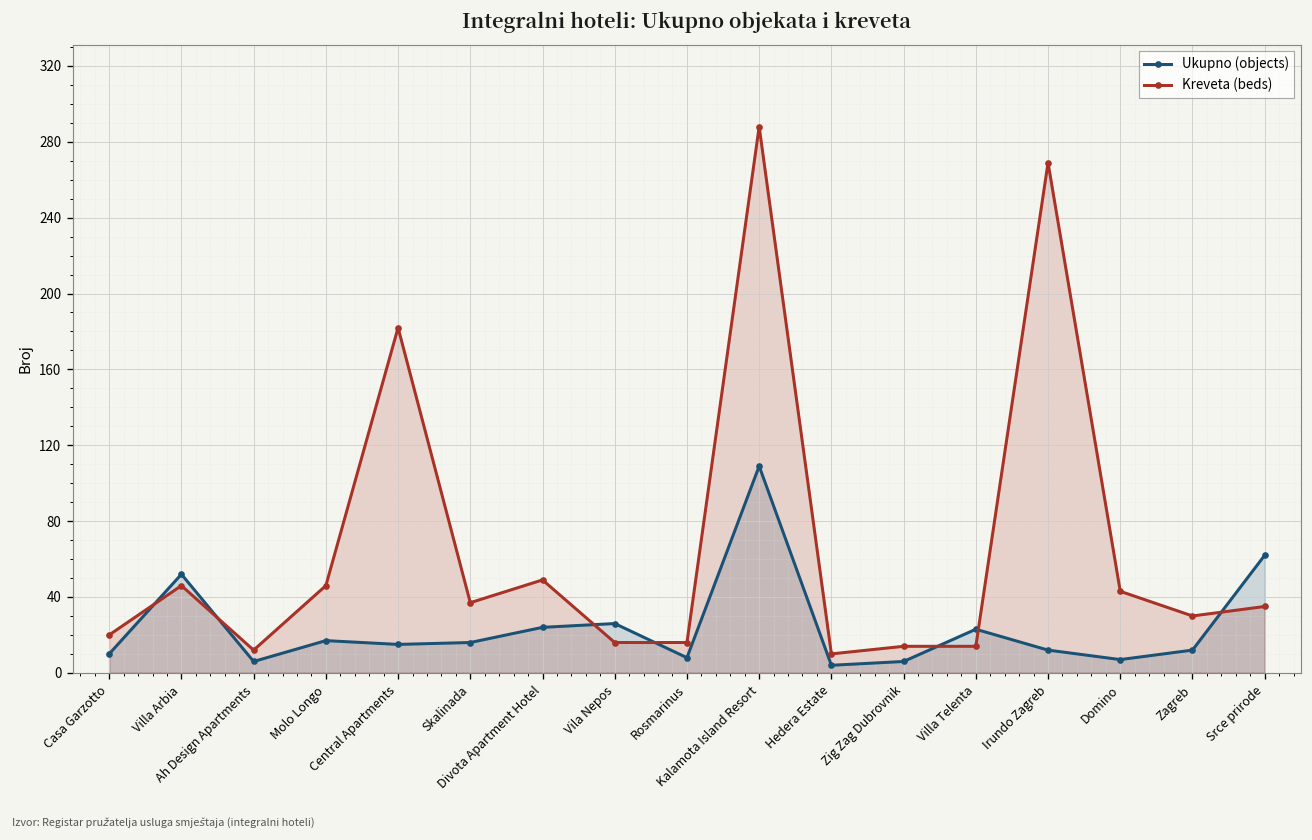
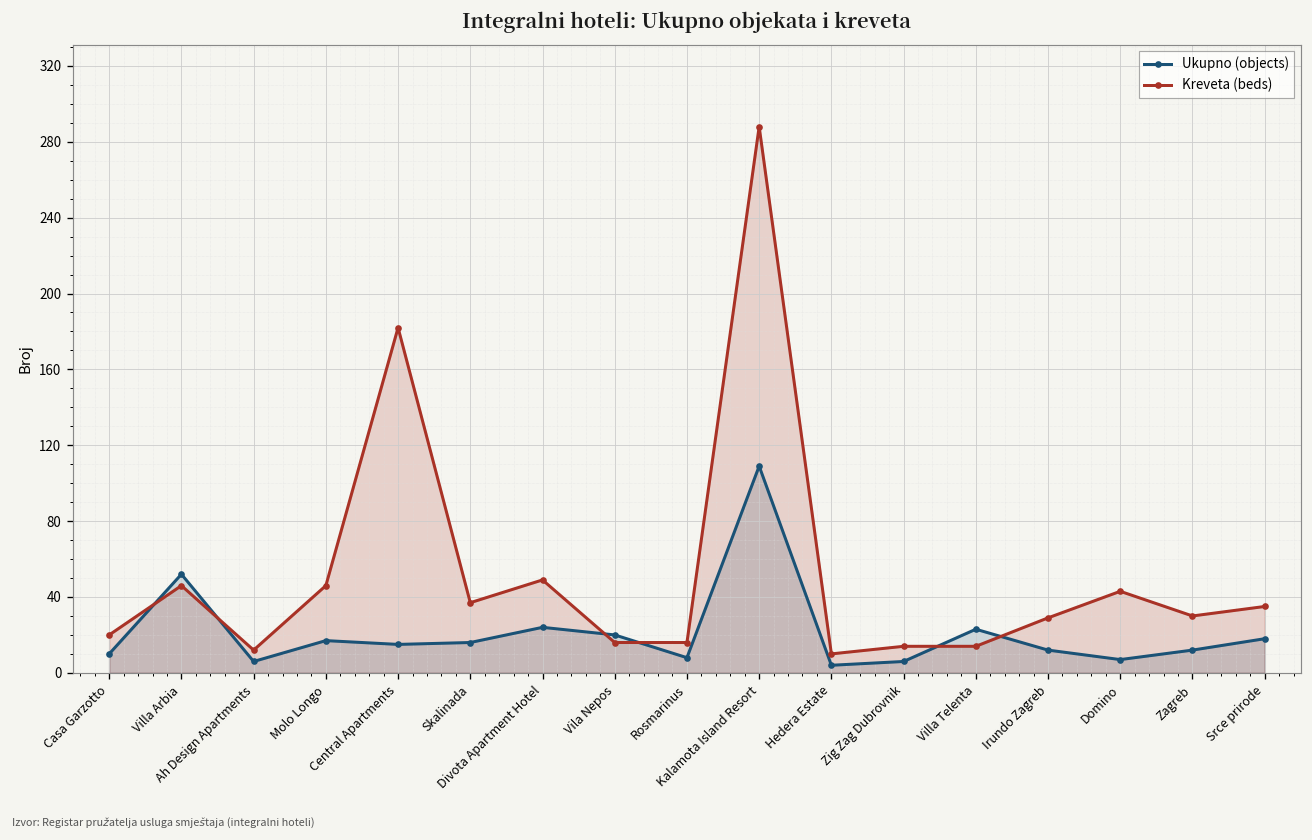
  {
    "Ukupno (objects)": {
      "Casa Garzotto": 10,
      "Villa Arbia": 52,
      "Ah Design Apartments": 6,
      "Molo Longo": 17,
      "Central Apartments": 15,
      "Skalinada": 16,
      "Divota Apartment Hotel": 24,
-     "Vila Nepos": 26,
+     "Vila Nepos": 20,
      "Rosmarinus": 8,
      "Kalamota Island Resort": 109,
      "Hedera Estate": 4,
      "Zig Zag Dubrovnik": 6,
      "Villa Telenta": 23,
      "Irundo Zagreb": 12,
      "Domino": 7,
      "Zagreb": 12,
-     "Srce prirode": 62
+     "Srce prirode": 18
    },
    "Kreveta (beds)": {
      "Casa Garzotto": 20,
      "Villa Arbia": 46,
      "Ah Design Apartments": 12,
      "Molo Longo": 46,
      "Central Apartments": 182,
      "Skalinada": 37,
      "Divota Apartment Hotel": 49,
      "Vila Nepos": 16,
      "Rosmarinus": 16,
      "Kalamota Island Resort": 288,
      "Hedera Estate": 10,
      "Zig Zag Dubrovnik": 14,
      "Villa Telenta": 14,
-     "Irundo Zagreb": 269,
+     "Irundo Zagreb": 29,
      "Domino": 43,
      "Zagreb": 30,
      "Srce prirode": 35
    }
  }
